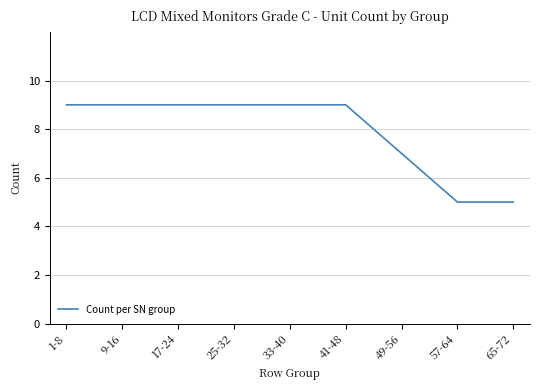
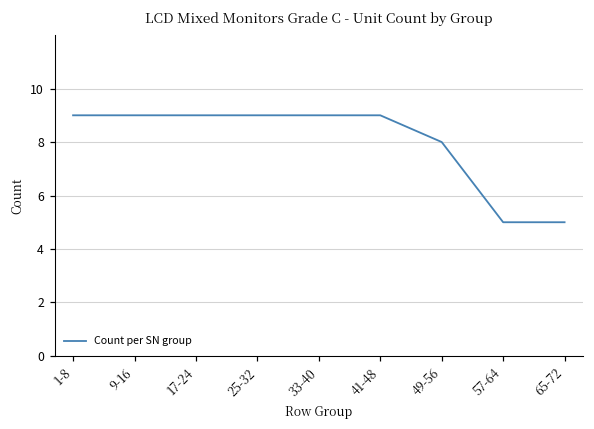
  {
    "1-8": 9,
    "9-16": 9,
    "17-24": 9,
    "25-32": 9,
    "33-40": 9,
    "41-48": 9,
-   "49-56": 7,
+   "49-56": 8,
    "57-64": 5,
    "65-72": 5
  }
